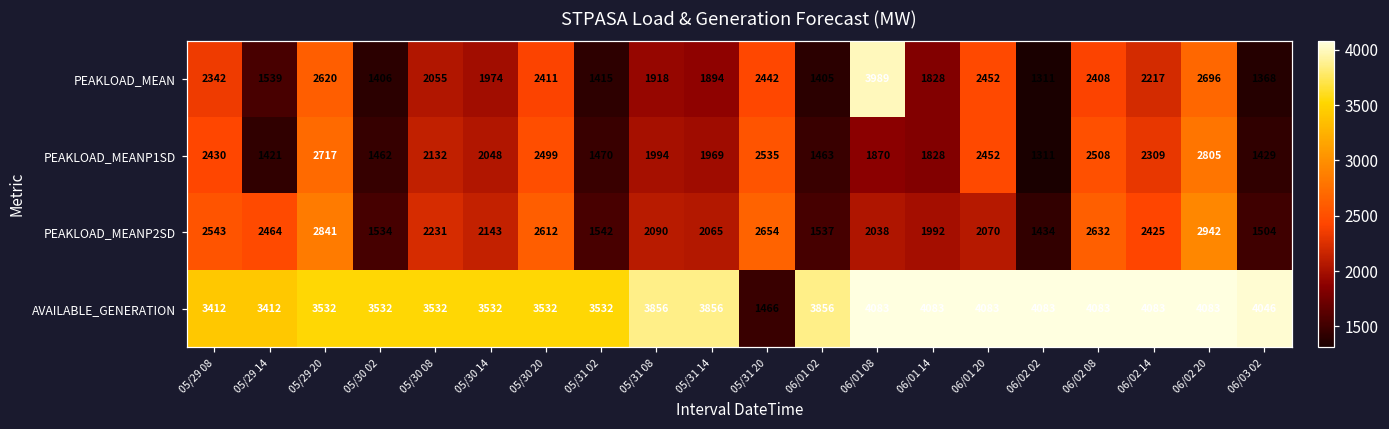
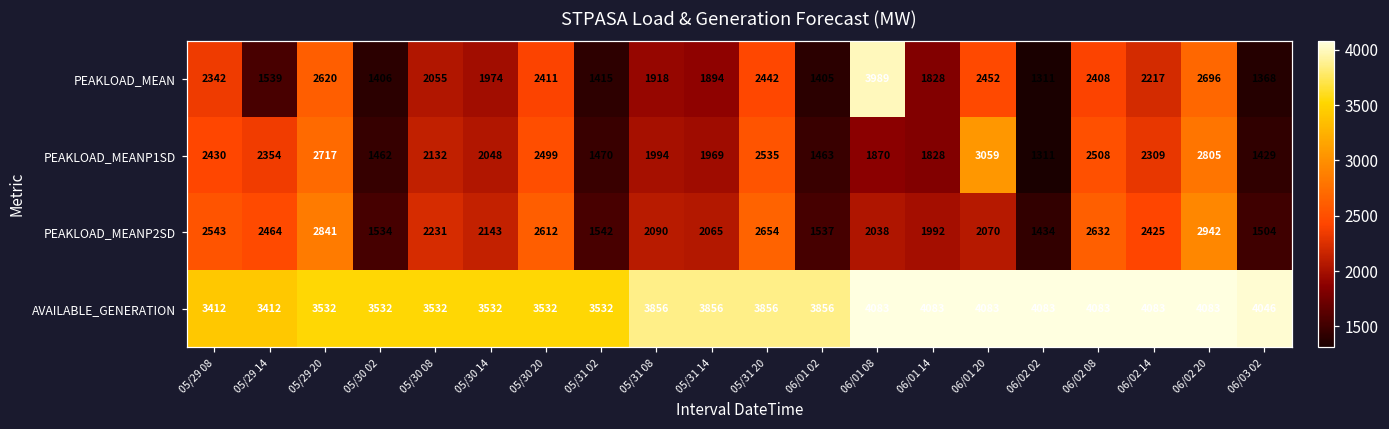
  {
    "PEAKLOAD_MEAN": {
      "05/29 08": 2342,
      "05/29 14": 1539,
      "05/29 20": 2620,
      "05/30 08": 2055,
      "05/30 14": 1974,
      "05/30 20": 2411,
      "05/31 08": 1918,
      "05/31 14": 1894,
      "05/31 20": 2442,
      "06/01 08": 3989,
      "06/01 14": 1828,
      "06/01 20": 2452,
      "06/02 08": 2408,
      "06/02 14": 2217,
      "06/02 20": 2696
    },
    "PEAKLOAD_MEANP1SD": {
      "05/29 08": 2430,
-     "05/29 14": 1421,
+     "05/29 14": 2354,
      "05/29 20": 2717,
      "05/30 02": 1462,
      "05/30 08": 2132,
      "05/30 14": 2048,
      "05/30 20": 2499,
      "05/31 02": 1470,
      "05/31 08": 1994,
      "05/31 14": 1969,
      "05/31 20": 2535,
      "06/01 02": 1463,
      "06/01 08": 1870,
      "06/01 14": 1828,
-     "06/01 20": 2452,
+     "06/01 20": 3059,
      "06/02 08": 2508,
      "06/02 14": 2309,
      "06/02 20": 2805,
      "06/03 02": 1429
    },
    "PEAKLOAD_MEANP2SD": {
      "05/29 08": 2543,
      "05/29 14": 2464,
      "05/29 20": 2841,
      "05/30 02": 1534,
      "05/30 08": 2231,
      "05/30 14": 2143,
      "05/30 20": 2612,
      "05/31 02": 1542,
      "05/31 08": 2090,
      "05/31 14": 2065,
      "05/31 20": 2654,
      "06/01 02": 1537,
      "06/01 08": 2038,
      "06/01 14": 1992,
      "06/01 20": 2070,
      "06/02 02": 1434,
      "06/02 08": 2632,
      "06/02 14": 2425,
      "06/02 20": 2942,
      "06/03 02": 1504
    },
    "AVAILABLE_GENERATION": {
      "05/29 08": 3412,
      "05/29 14": 3412,
      "05/29 20": 3532,
      "05/30 02": 3532,
      "05/30 08": 3532,
      "05/30 14": 3532,
      "05/30 20": 3532,
      "05/31 02": 3532,
      "05/31 08": 3856,
      "05/31 14": 3856,
-     "05/31 20": 1466,
+     "05/31 20": 3856,
      "06/01 02": 3856
    }
  }
